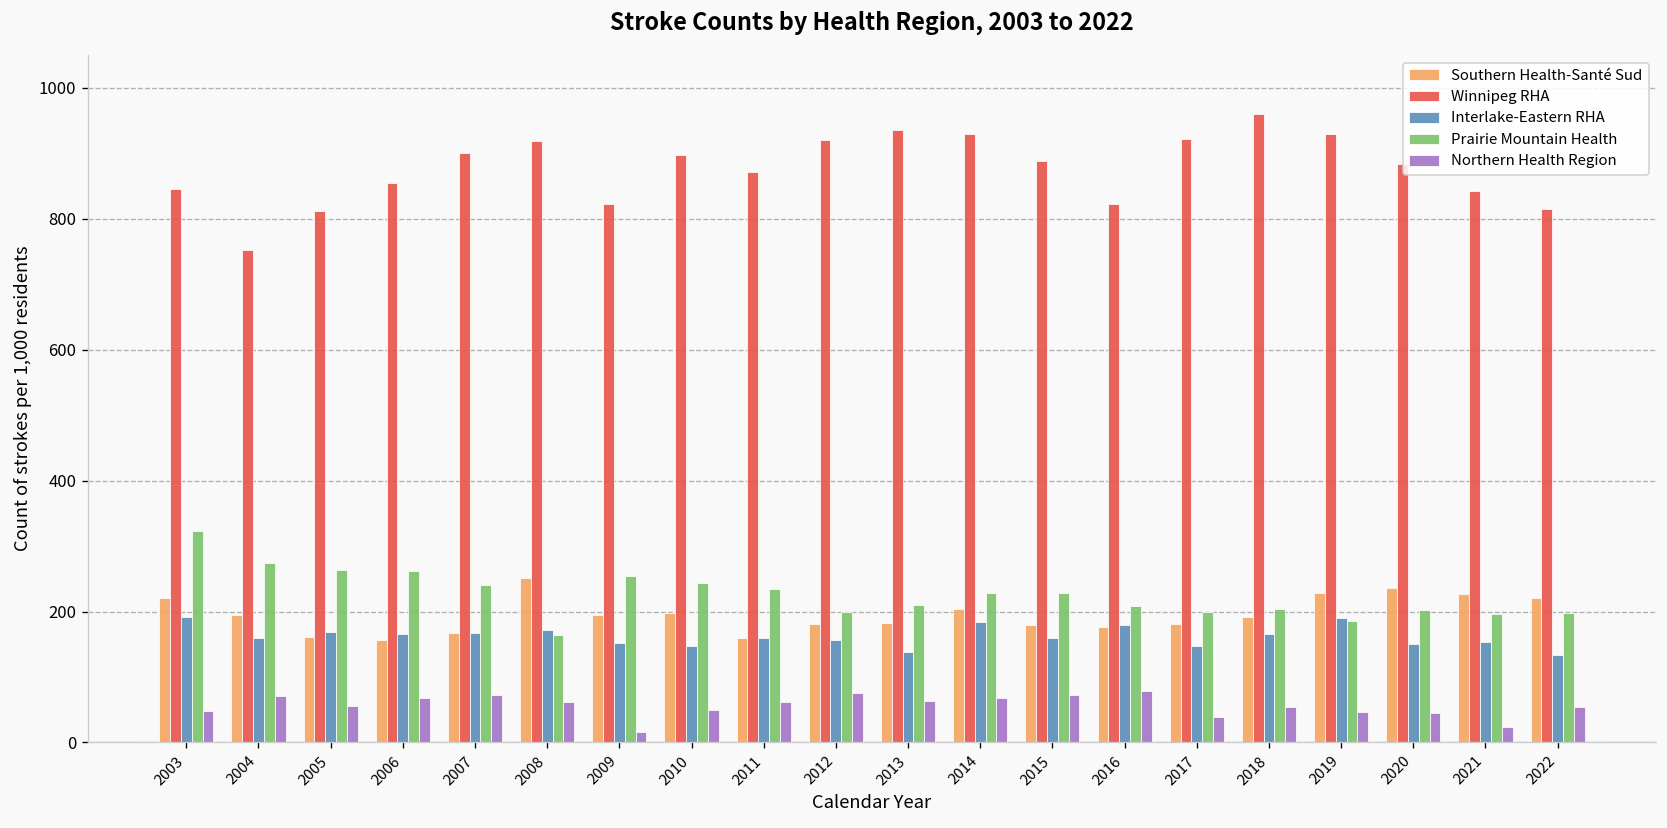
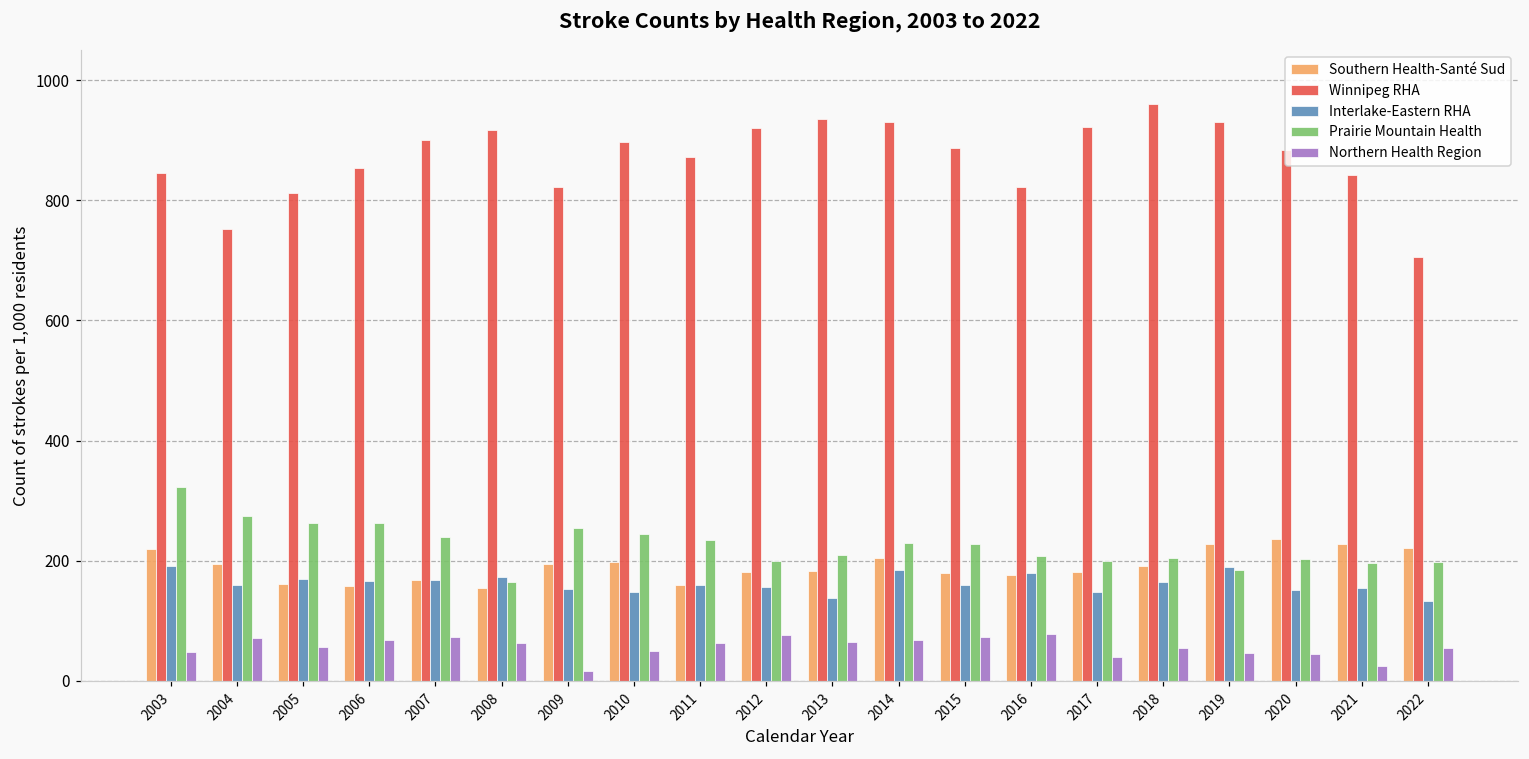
  {
    "Southern Health-Santé Sud": {
      "2003": 220,
      "2004": 190,
      "2005": 160,
      "2006": 160,
      "2007": 170,
-     "2008": 250,
+     "2008": 150,
      "2009": 190,
      "2010": 200,
      "2011": 160,
      "2012": 180,
      "2013": 180,
      "2014": 200,
      "2015": 180,
      "2016": 180,
      "2017": 180,
      "2018": 190,
      "2019": 230,
      "2020": 240,
      "2021": 230,
      "2022": 220
    },
    "Winnipeg RHA": {
      "2003": 850,
      "2004": 750,
      "2005": 810,
      "2006": 850,
      "2007": 900,
      "2008": 920,
      "2009": 820,
      "2010": 900,
      "2011": 870,
      "2012": 920,
      "2013": 940,
      "2014": 930,
      "2015": 890,
      "2016": 820,
      "2017": 920,
      "2018": 960,
      "2019": 930,
      "2020": 880,
      "2021": 840,
-     "2022": 820
+     "2022": 710
    },
    "Interlake-Eastern RHA": {
      "2003": 190,
      "2004": 160,
      "2005": 170,
      "2006": 170,
      "2007": 170,
      "2008": 170,
      "2009": 150,
      "2010": 150,
      "2011": 160,
      "2012": 160,
      "2013": 140,
      "2014": 180,
      "2015": 160,
      "2016": 180,
      "2017": 150,
      "2018": 170,
      "2019": 190,
      "2020": 150,
      "2021": 150,
      "2022": 130
    },
    "Prairie Mountain Health": {
      "2003": 320,
      "2004": 270,
      "2005": 260,
      "2006": 260,
      "2007": 240,
      "2008": 160,
      "2009": 260,
      "2010": 240,
      "2011": 230,
      "2012": 200,
      "2013": 210,
      "2014": 230,
      "2015": 230,
      "2016": 210,
      "2017": 200,
      "2018": 200,
      "2019": 190,
      "2020": 200,
      "2021": 200,
      "2022": 200
    },
    "Northern Health Region": {
      "2003": 50,
      "2004": 70,
      "2005": 60,
      "2006": 70,
      "2007": 70,
      "2008": 60,
      "2009": 20,
      "2010": 50,
      "2011": 60,
      "2012": 80,
      "2013": 60,
      "2014": 70,
      "2015": 70,
      "2016": 80,
      "2017": 40,
      "2018": 50,
      "2019": 50,
      "2020": 50,
      "2021": 20,
      "2022": 50
    }
  }
